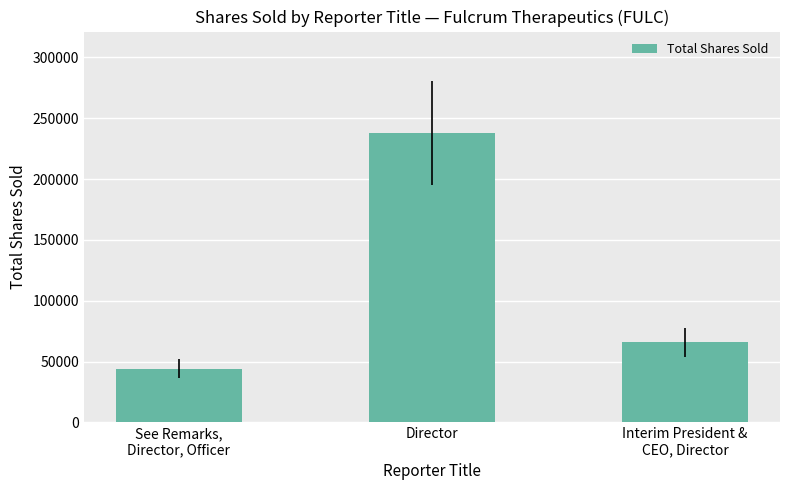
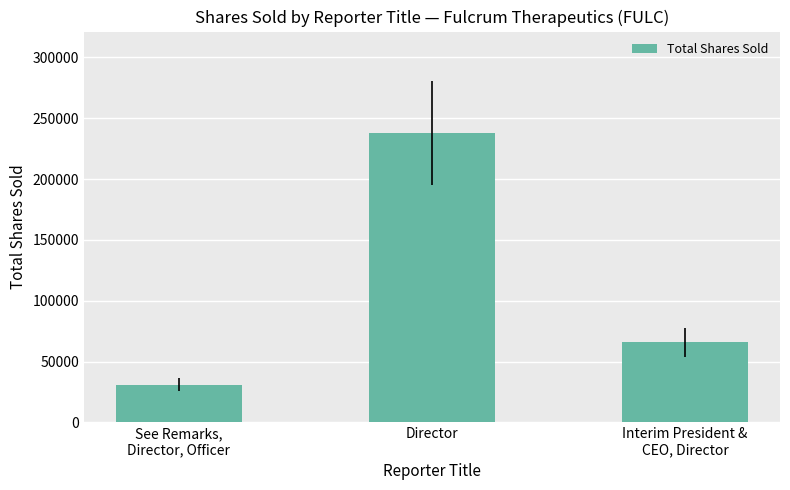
  {
-   "See Remarks, Director, Officer": 44000,
+   "See Remarks, Director, Officer": 31000,
    "Director": 238000,
    "Interim President & CEO, Director": 66000
  }
